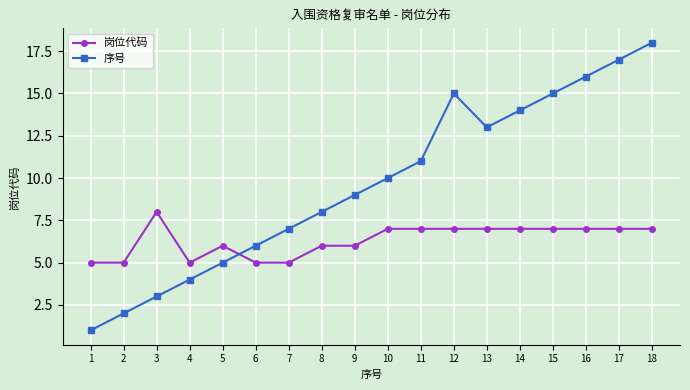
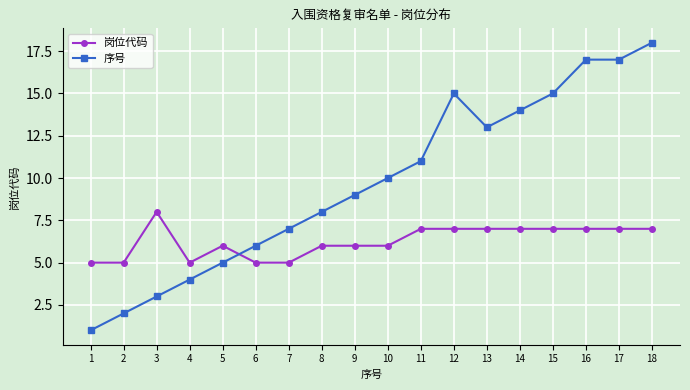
  {
    "岗位代码": {
      "1": 5,
      "2": 5,
      "3": 8,
      "4": 5,
      "5": 6,
      "6": 5,
      "7": 5,
      "8": 6,
      "9": 6,
-     "10": 7,
+     "10": 6,
      "11": 7,
      "12": 7,
      "13": 7,
      "14": 7,
      "15": 7,
      "16": 7,
      "17": 7,
      "18": 7
    },
    "序号": {
      "1": 1,
      "2": 2,
      "3": 3,
      "4": 4,
      "5": 5,
      "6": 6,
      "7": 7,
      "8": 8,
      "9": 9,
      "10": 10,
      "11": 11,
      "12": 15,
      "13": 13,
      "14": 14,
      "15": 15,
-     "16": 16,
+     "16": 17,
      "17": 17,
      "18": 18
    }
  }
